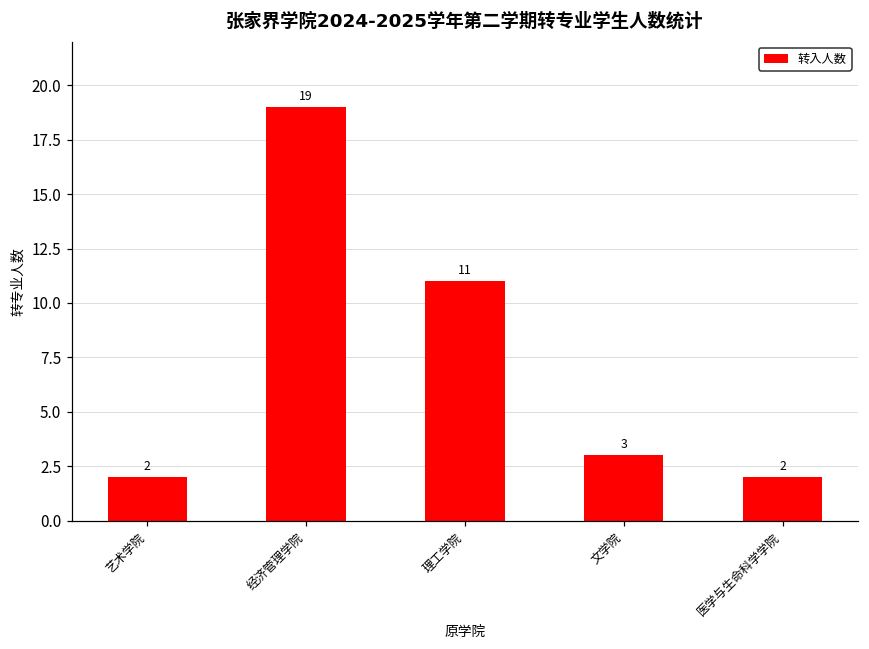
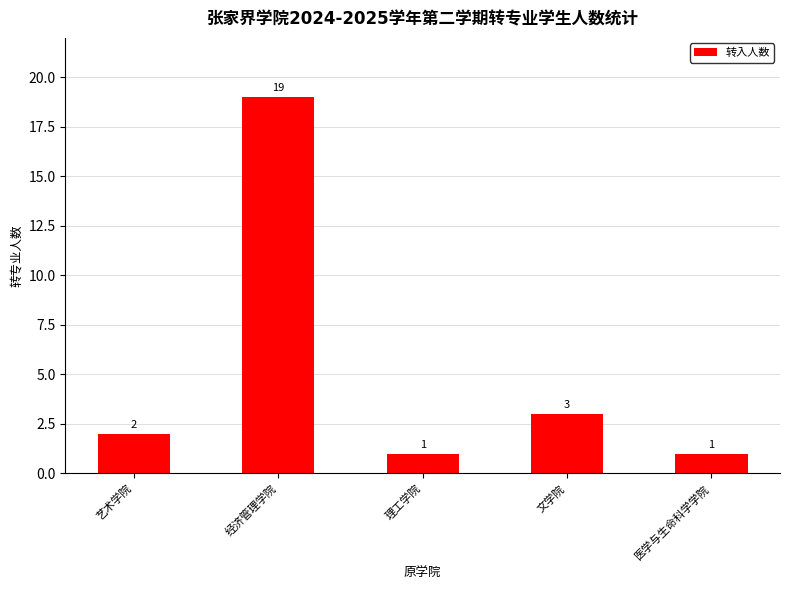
  {
    "艺术学院": 2,
    "经济管理学院": 19,
-   "理工学院": 11,
+   "理工学院": 1,
    "文学院": 3,
-   "医学与生命科学学院": 2
+   "医学与生命科学学院": 1
  }
